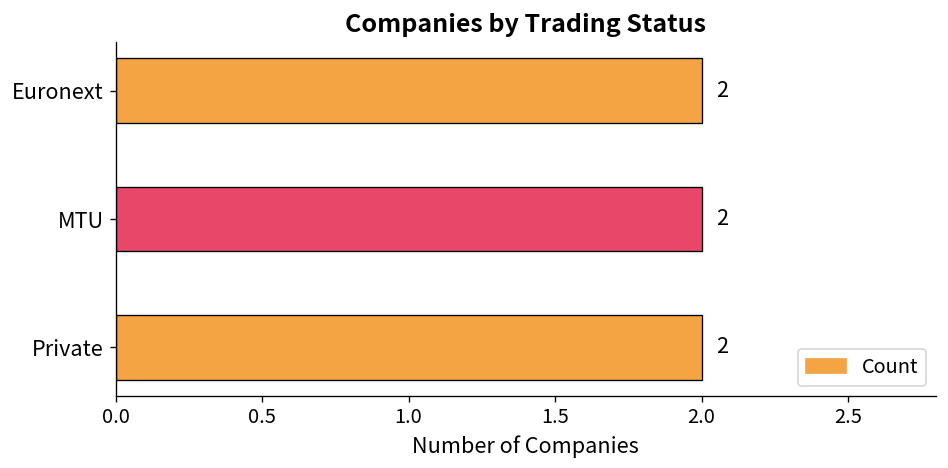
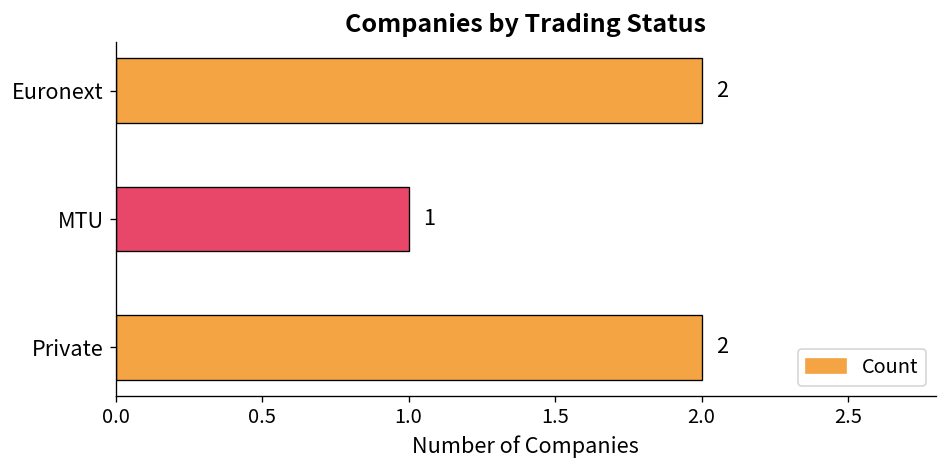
  {
    "Euronext": 2,
-   "MTU": 2,
+   "MTU": 1,
    "Private": 2
  }
